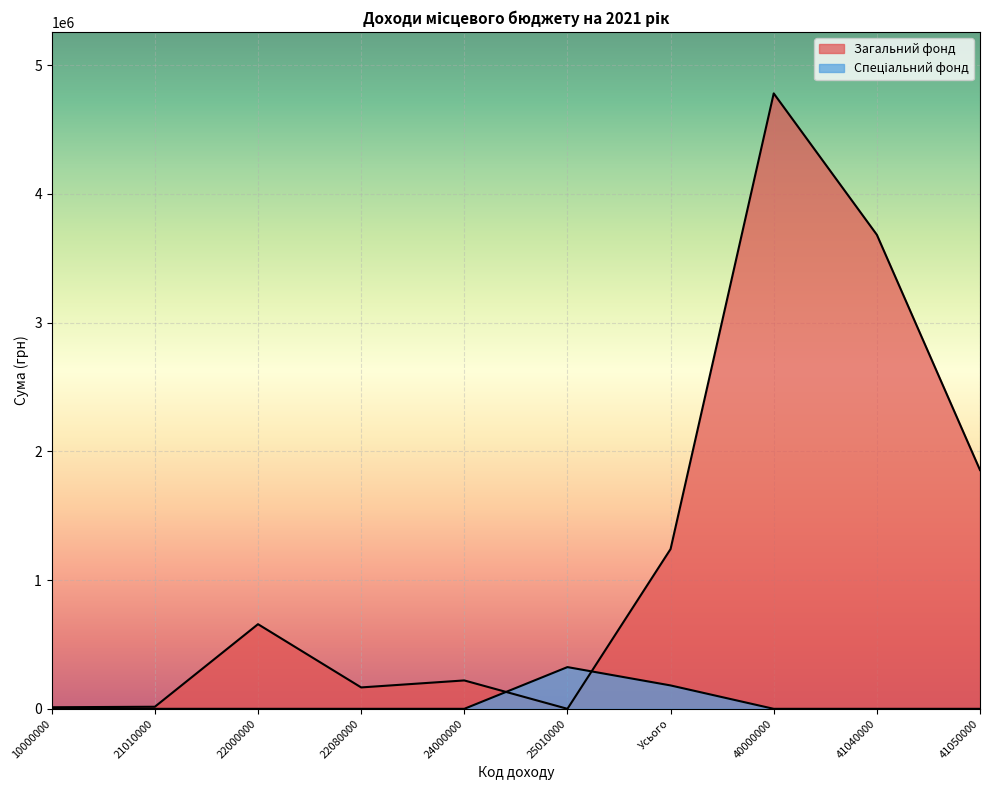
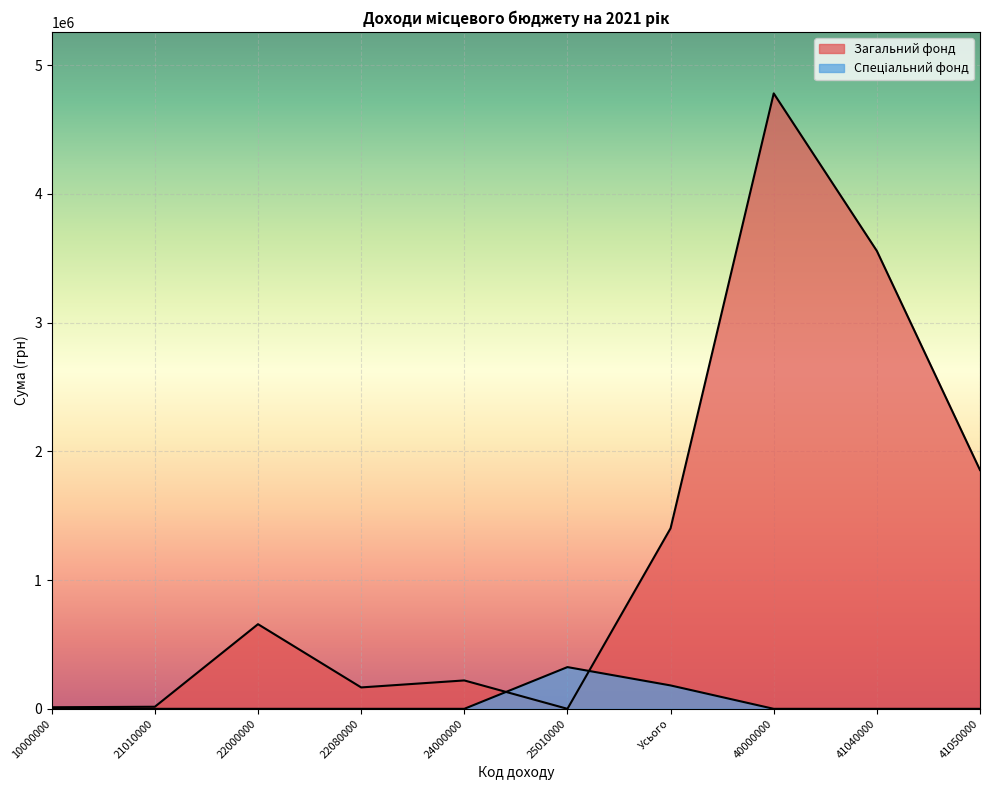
  {
    "Загальний фонд": {
      "22000000": 660000,
      "22080000": 170000,
      "24000000": 220000,
      "25010000": 0,
-     "Усього": 1240000,
+     "Усього": 1400000,
      "40000000": 4780000,
-     "41040000": 3680000,
+     "41040000": 3560000,
      "41050000": 1850000
    },
    "Спеціальний фонд": {
      "22000000": 0,
      "22080000": 0,
      "24000000": 0,
      "25010000": 320000,
      "Усього": 180000,
      "40000000": 0,
      "41040000": 0,
      "41050000": 0
    }
  }
